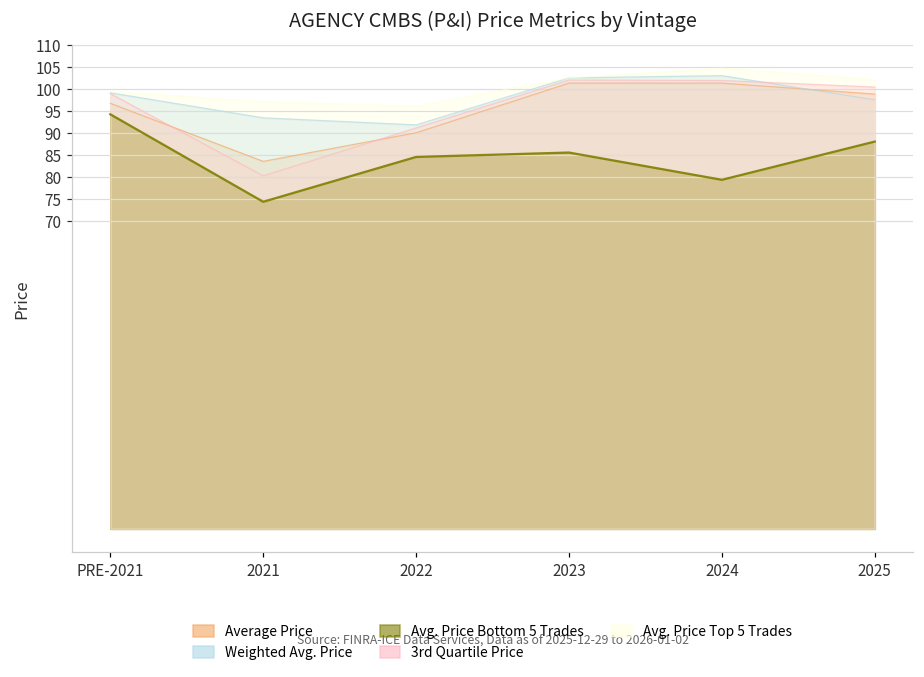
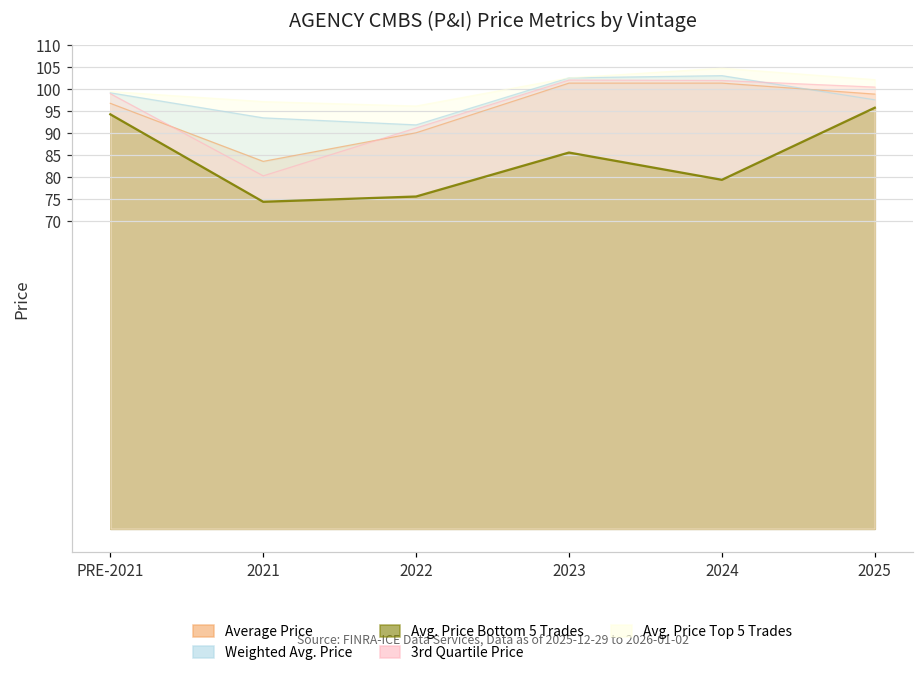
  {
    "Avg. Price Bottom 5 Trades": {
      "PRE-2021": 94,
      "2021": 74,
-     "2022": 85,
+     "2022": 76,
      "2023": 86,
      "2024": 79,
-     "2025": 88
+     "2025": 96
    }
  }
